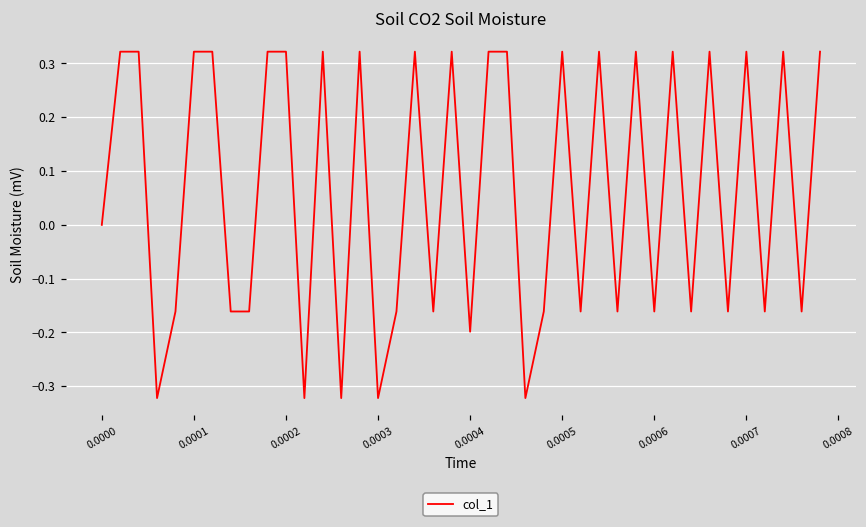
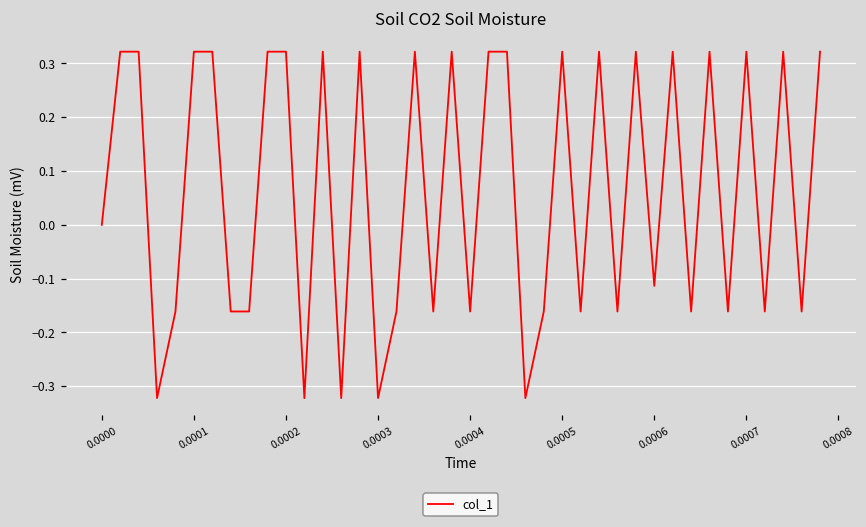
  {
    "0.0000": 0.00,
    "0.0001": 0.32,
    "0.0002": 0.32,
    "0.0003": -0.32,
-   "0.0004": -0.20,
+   "0.0004": -0.16,
    "0.0005": 0.32,
-   "0.0006": -0.16,
+   "0.0006": -0.11,
    "0.0007": 0.32
  }
